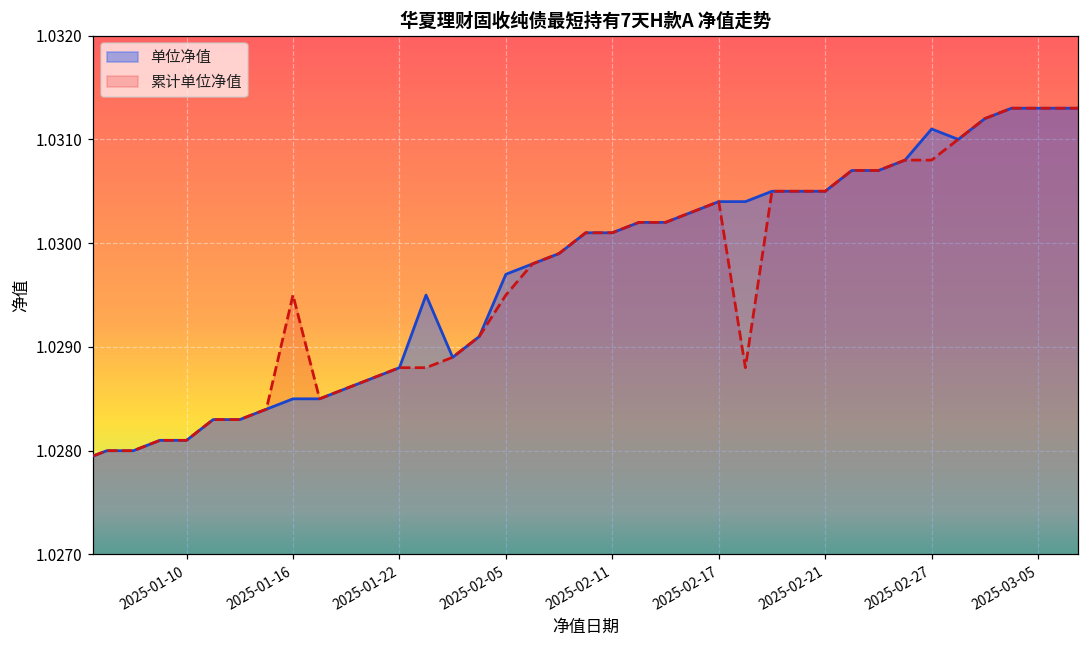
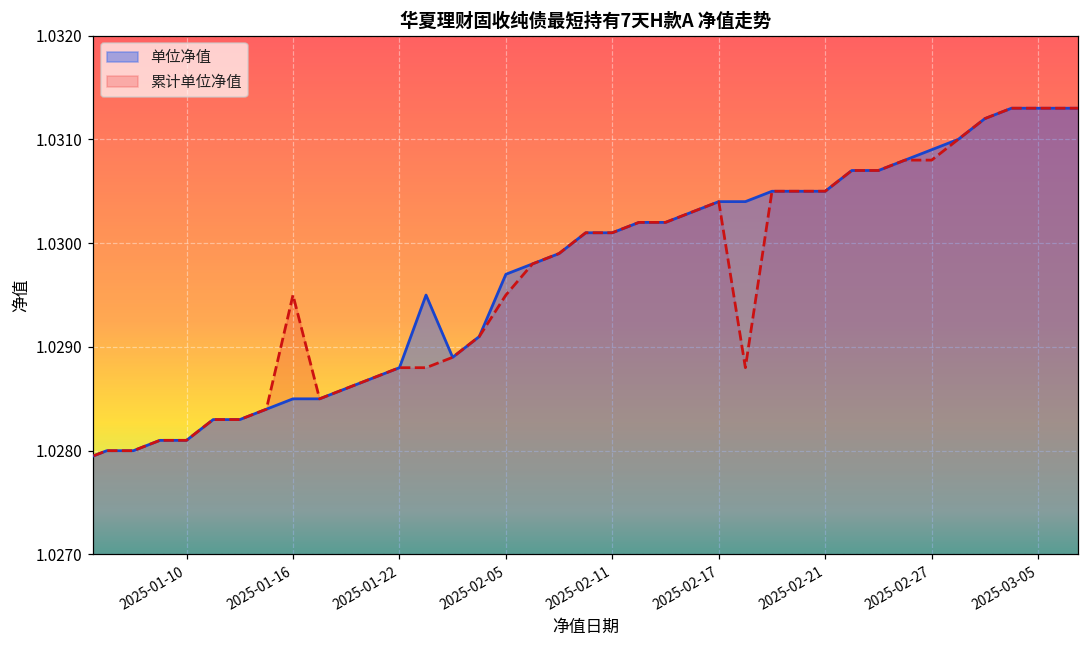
  {
    "单位净值": {
      "2025-01-16": 1.0285,
      "2025-02-05": 1.0297,
-     "2025-02-27": 1.0311
+     "2025-02-27": 1.0309
    },
    "累计单位净值": {
      "2025-01-16": 1.0295,
      "2025-02-05": 1.0295,
      "2025-02-27": 1.0308
    }
  }
